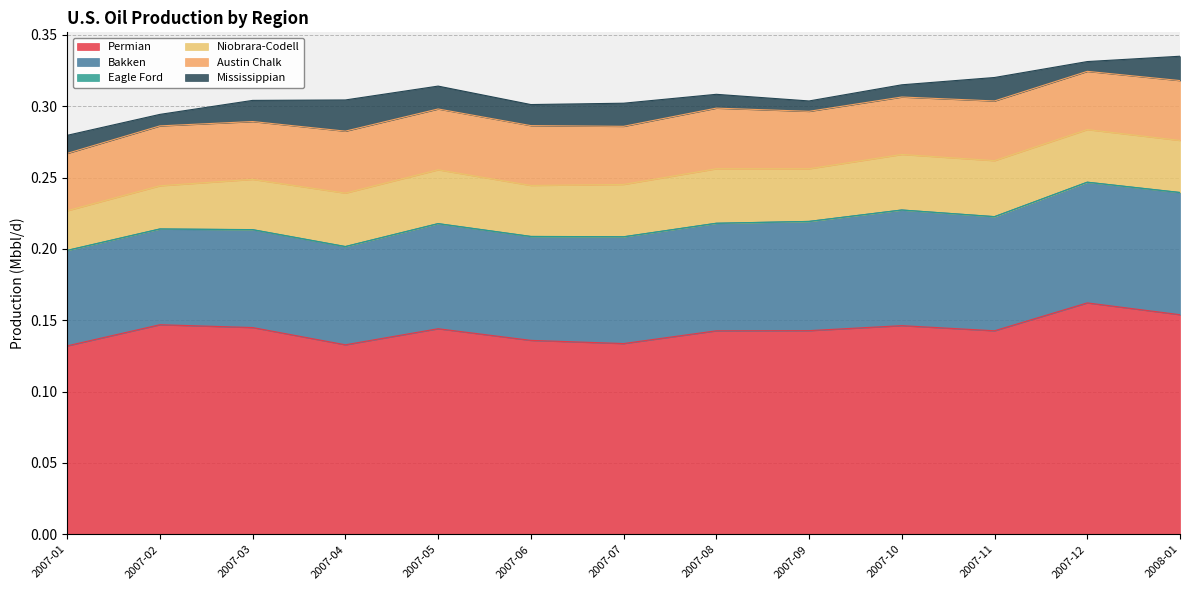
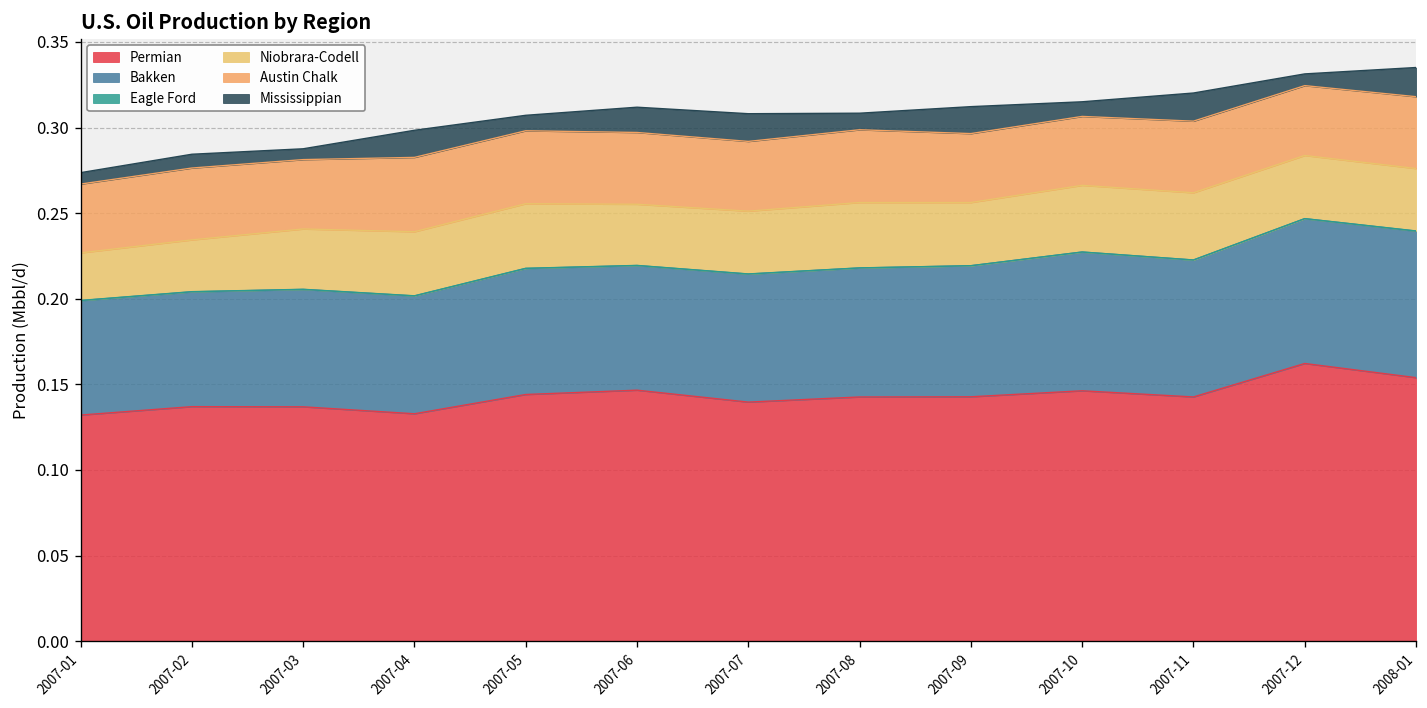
  {
    "Permian": {
      "2007-01": 0.132,
-     "2007-02": 0.147,
-     "2007-03": 0.145,
+     "2007-02": 0.137,
+     "2007-03": 0.137,
      "2007-04": 0.133,
      "2007-05": 0.144,
-     "2007-06": 0.136,
-     "2007-07": 0.134,
+     "2007-06": 0.147,
+     "2007-07": 0.140,
      "2007-08": 0.143,
      "2007-09": 0.143,
      "2007-10": 0.146,
      "2007-11": 0.143,
      "2007-12": 0.162,
      "2008-01": 0.154
    },
    "Mississippian": {
-     "2007-01": 0.013,
+     "2007-01": 0.007,
      "2007-02": 0.008,
-     "2007-03": 0.015,
-     "2007-04": 0.022,
-     "2007-05": 0.016,
+     "2007-03": 0.006,
+     "2007-04": 0.016,
+     "2007-05": 0.009,
      "2007-06": 0.015,
      "2007-07": 0.016,
      "2007-08": 0.010,
-     "2007-09": 0.007,
+     "2007-09": 0.016,
      "2007-10": 0.009,
      "2007-11": 0.016,
      "2007-12": 0.007,
      "2008-01": 0.017
    }
  }
